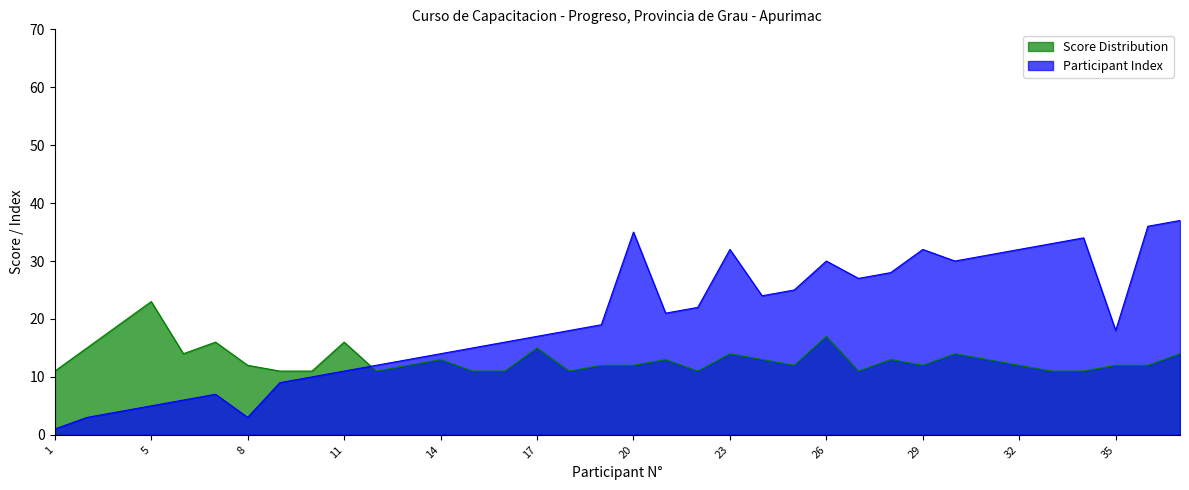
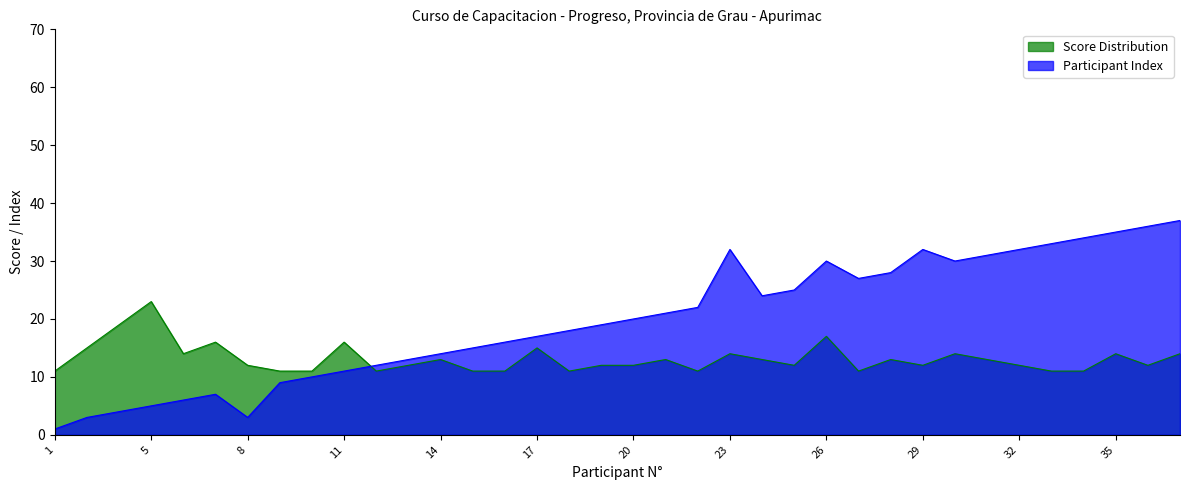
  {
    "Score Distribution": {
      "1": 11,
      "5": 23,
      "8": 12,
      "11": 16,
      "14": 13,
      "17": 15,
      "20": 12,
      "23": 14,
      "26": 17,
      "29": 12,
      "32": 12,
-     "35": 12
+     "35": 14
    },
    "Participant Index": {
      "1": 1,
      "5": 5,
      "8": 3,
      "11": 11,
      "14": 14,
      "17": 17,
-     "20": 35,
+     "20": 20,
      "23": 32,
      "26": 30,
      "29": 32,
      "32": 32,
-     "35": 18
+     "35": 35
    }
  }
